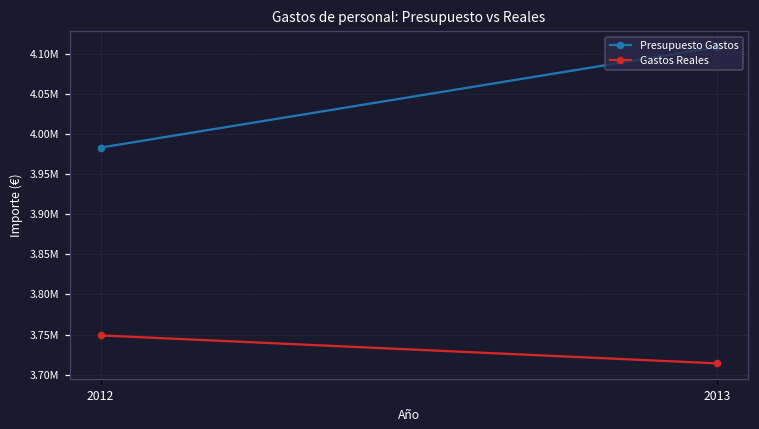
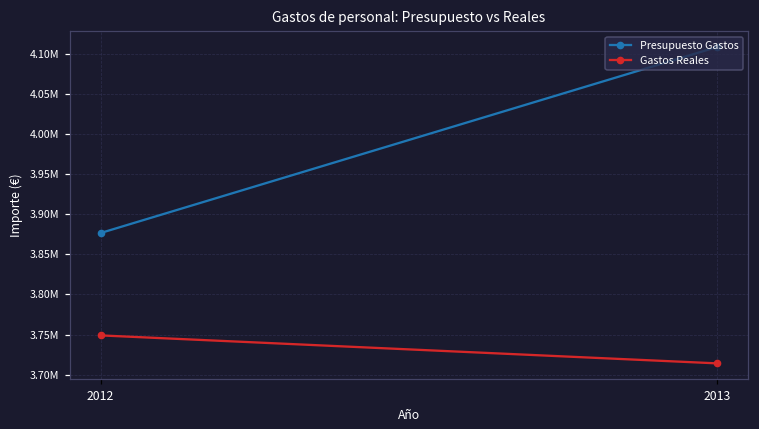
  {
    "Presupuesto Gastos": {
-     "2012": 3980000
+     "2012": 3880000
    },
    "Gastos Reales": {
      "2012": 3750000,
      "2013": 3710000
    }
  }
